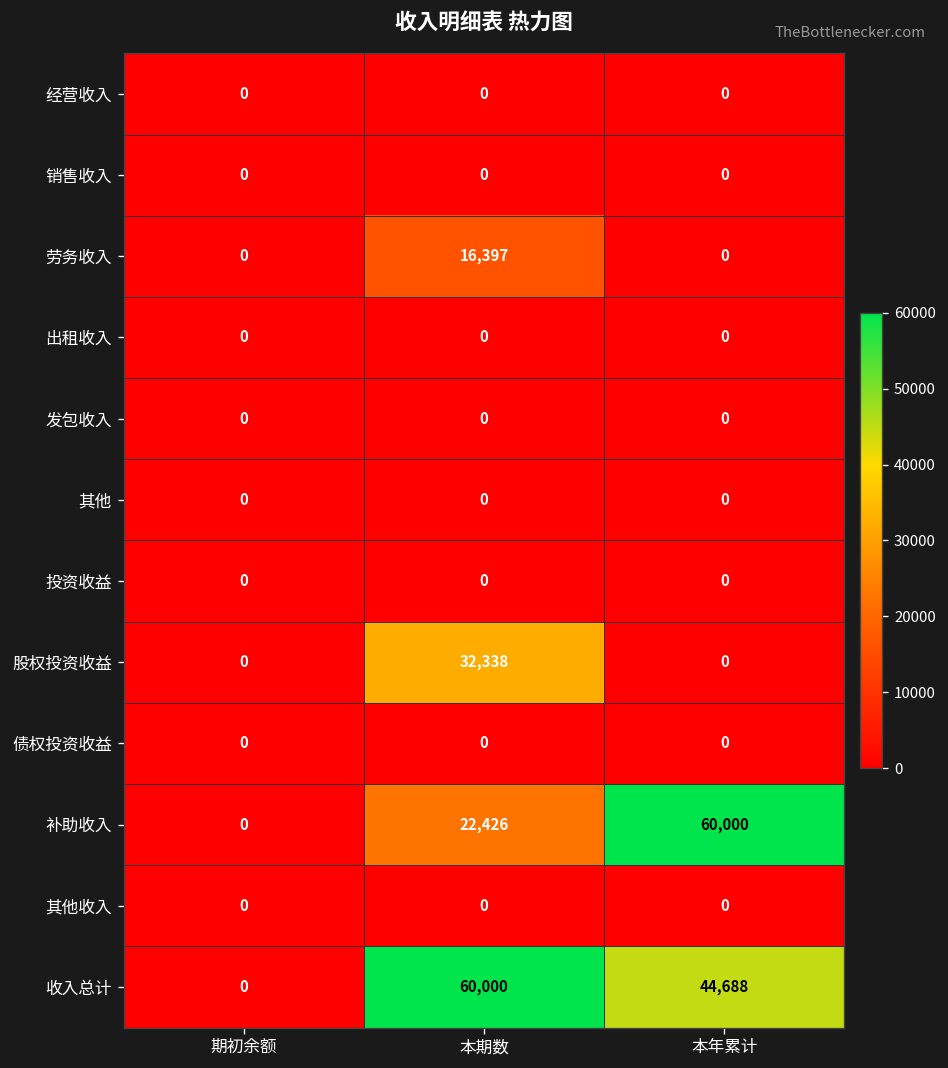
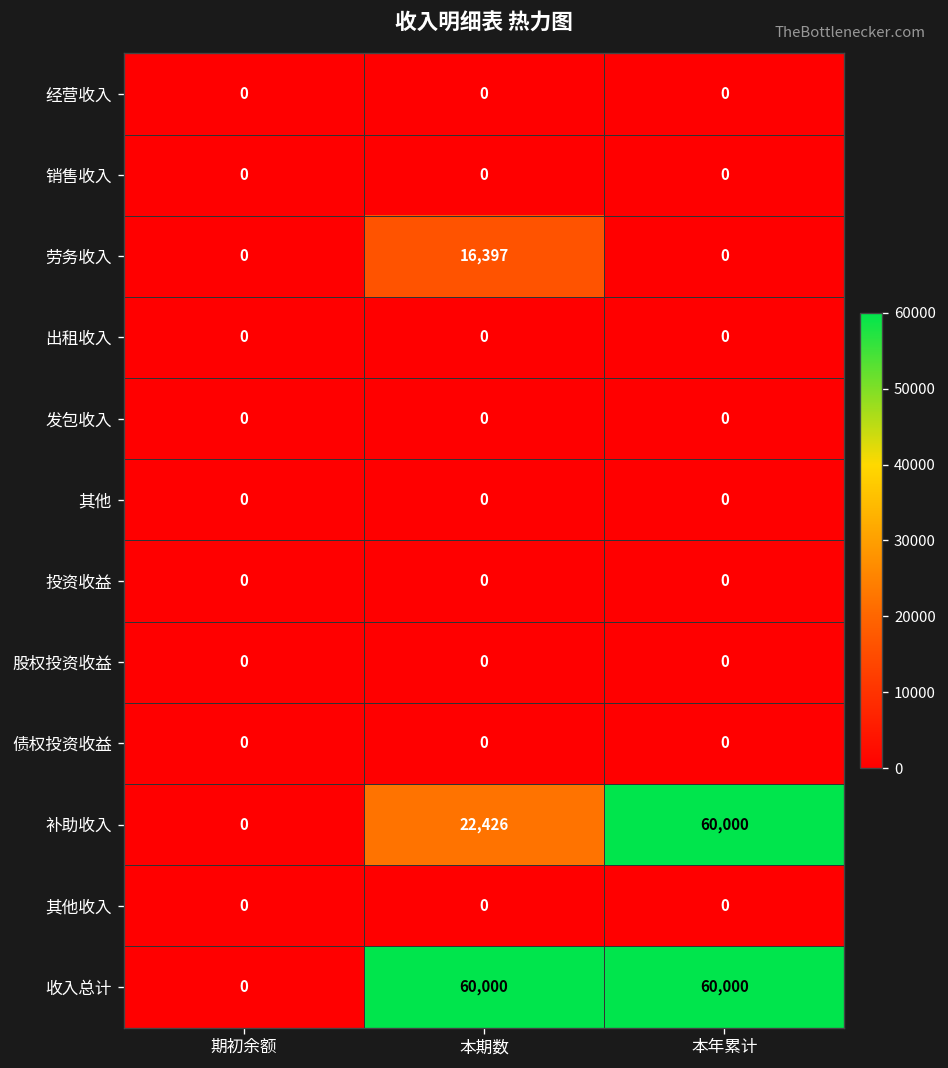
  {
    "经营收入": {
      "期初余额": "0",
      "本期数": "0",
      "本年累计": "0"
    },
    "销售收入": {
      "期初余额": "0",
      "本期数": "0",
      "本年累计": "0"
    },
    "劳务收入": {
      "期初余额": "0",
      "本期数": "16,397",
      "本年累计": "0"
    },
    "出租收入": {
      "期初余额": "0",
      "本期数": "0",
      "本年累计": "0"
    },
    "发包收入": {
      "期初余额": "0",
      "本期数": "0",
      "本年累计": "0"
    },
    "其他": {
      "期初余额": "0",
      "本期数": "0",
      "本年累计": "0"
    },
    "投资收益": {
      "期初余额": "0",
      "本期数": "0",
      "本年累计": "0"
    },
    "股权投资收益": {
      "期初余额": "0",
-     "本期数": "32,338",
+     "本期数": "0",
      "本年累计": "0"
    },
    "债权投资收益": {
      "期初余额": "0",
      "本期数": "0",
      "本年累计": "0"
    },
    "补助收入": {
      "期初余额": "0",
      "本期数": "22,426",
      "本年累计": "60,000"
    },
    "其他收入": {
      "期初余额": "0",
      "本期数": "0",
      "本年累计": "0"
    },
    "收入总计": {
      "期初余额": "0",
      "本期数": "60,000",
-     "本年累计": "44,688"
+     "本年累计": "60,000"
    }
  }
